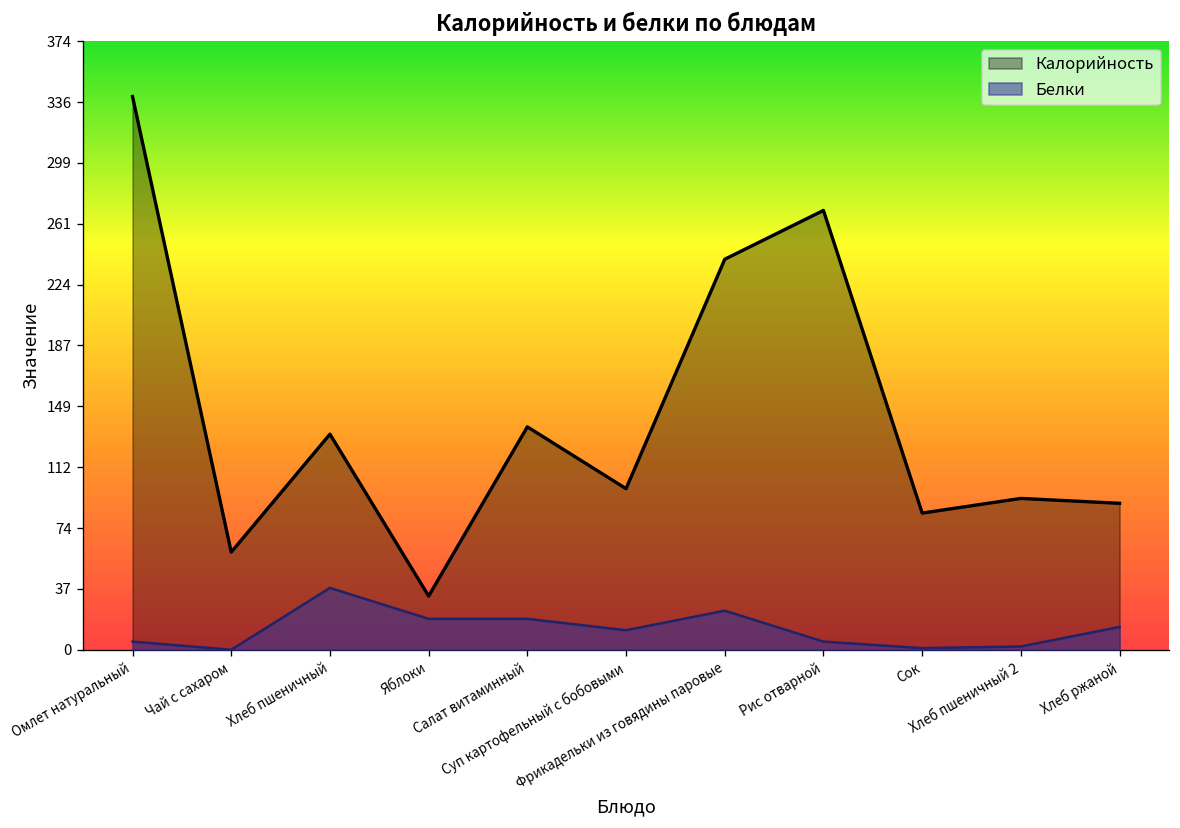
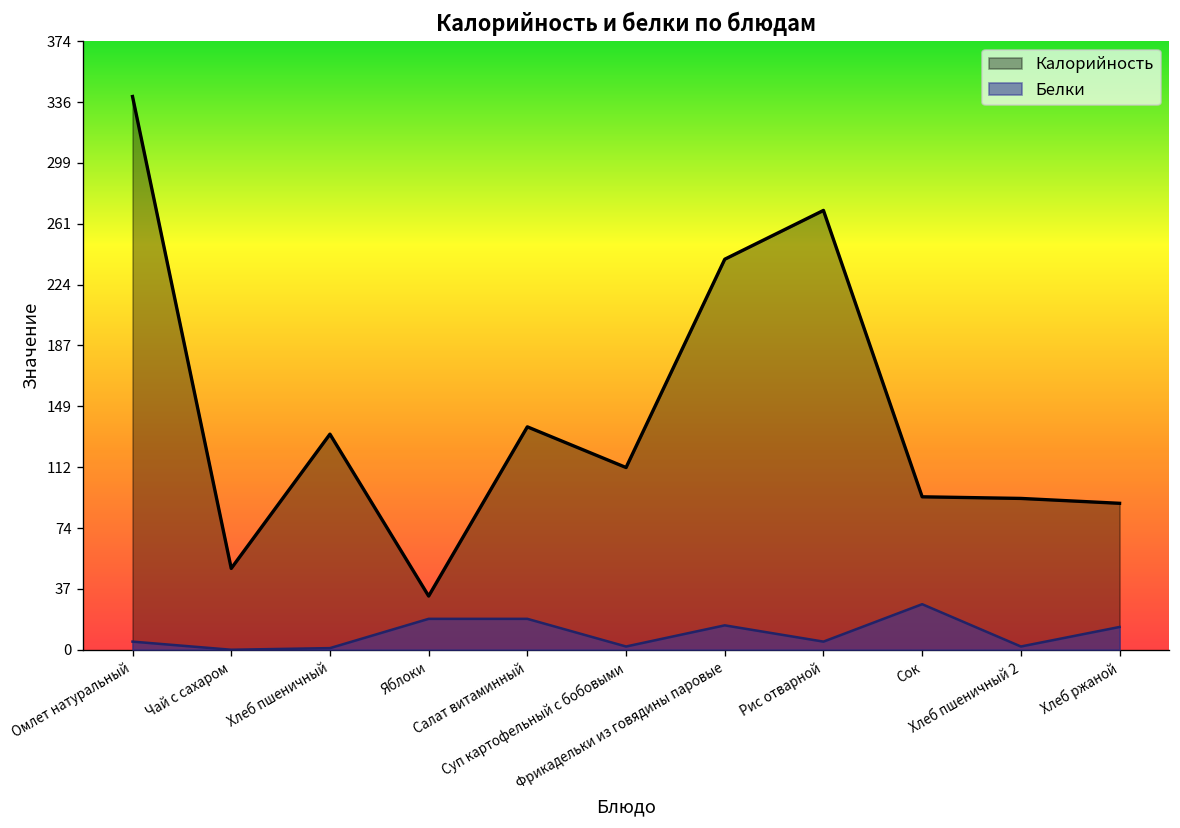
  {
    "Калорийность": {
      "Омлет натуральный": 340,
-     "Чай с сахаром": 60,
+     "Чай с сахаром": 50,
      "Хлеб пшеничный": 133,
      "Яблоки": 33,
      "Салат витаминный": 137,
-     "Суп картофельный с бобовыми": 99,
+     "Суп картофельный с бобовыми": 112,
      "Фрикадельки из говядины паровые": 240,
      "Рис отварной": 270,
-     "Сок": 84,
+     "Сок": 94,
      "Хлеб пшеничный 2": 93,
      "Хлеб ржаной": 90
    },
    "Белки": {
      "Омлет натуральный": 5,
      "Чай с сахаром": 0,
-     "Хлеб пшеничный": 38,
+     "Хлеб пшеничный": 1,
      "Яблоки": 19,
      "Салат витаминный": 19,
-     "Суп картофельный с бобовыми": 12,
-     "Фрикадельки из говядины паровые": 24,
+     "Суп картофельный с бобовыми": 2,
+     "Фрикадельки из говядины паровые": 15,
      "Рис отварной": 5,
-     "Сок": 1,
+     "Сок": 28,
      "Хлеб пшеничный 2": 2,
      "Хлеб ржаной": 14
    }
  }
